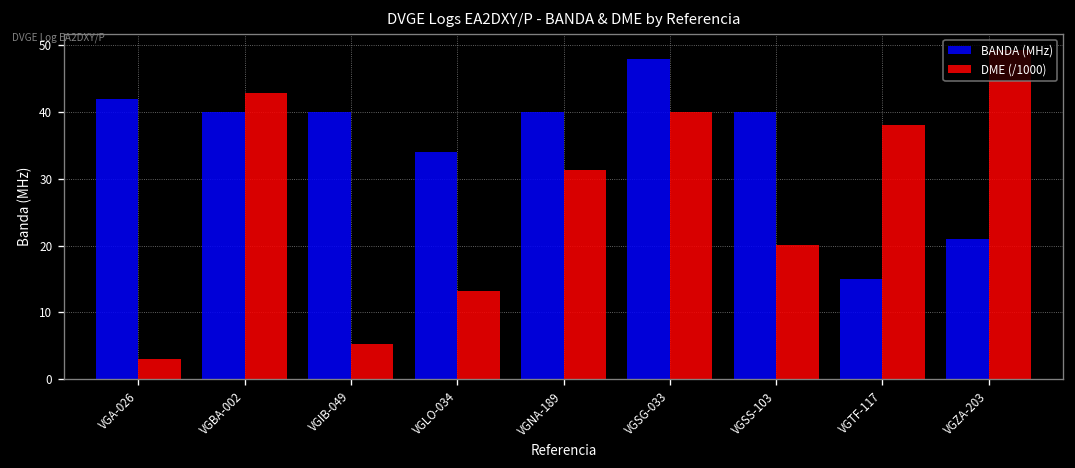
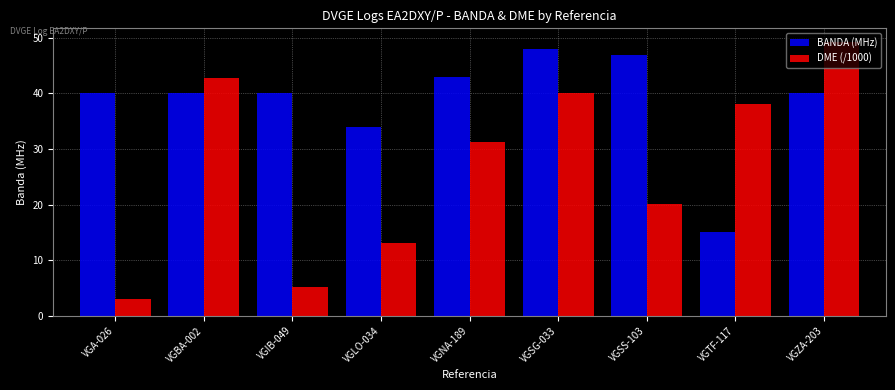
  {
    "BANDA (MHz)": {
-     "VGA-026": 42,
+     "VGA-026": 40,
      "VGBA-002": 40,
      "VGIB-049": 40,
      "VGLO-034": 34,
-     "VGNA-189": 40,
+     "VGNA-189": 43,
      "VGSG-033": 48,
-     "VGSS-103": 40,
+     "VGSS-103": 47,
      "VGTF-117": 15,
-     "VGZA-203": 21
+     "VGZA-203": 40
    },
    "DME (/1000)": {
      "VGA-026": 3,
      "VGBA-002": 43,
      "VGIB-049": 5,
      "VGLO-034": 13,
      "VGNA-189": 31,
      "VGSG-033": 40,
      "VGSS-103": 20,
      "VGTF-117": 38
    }
  }
